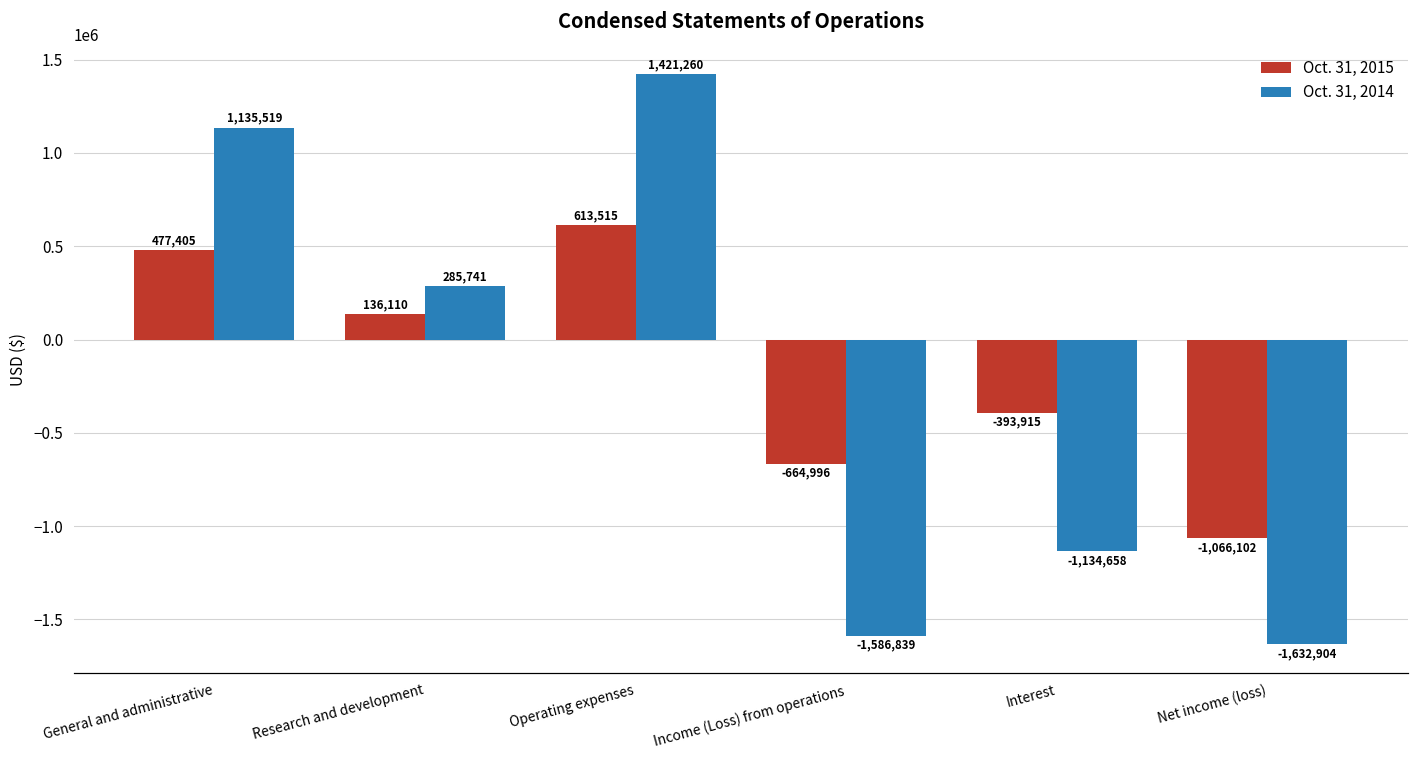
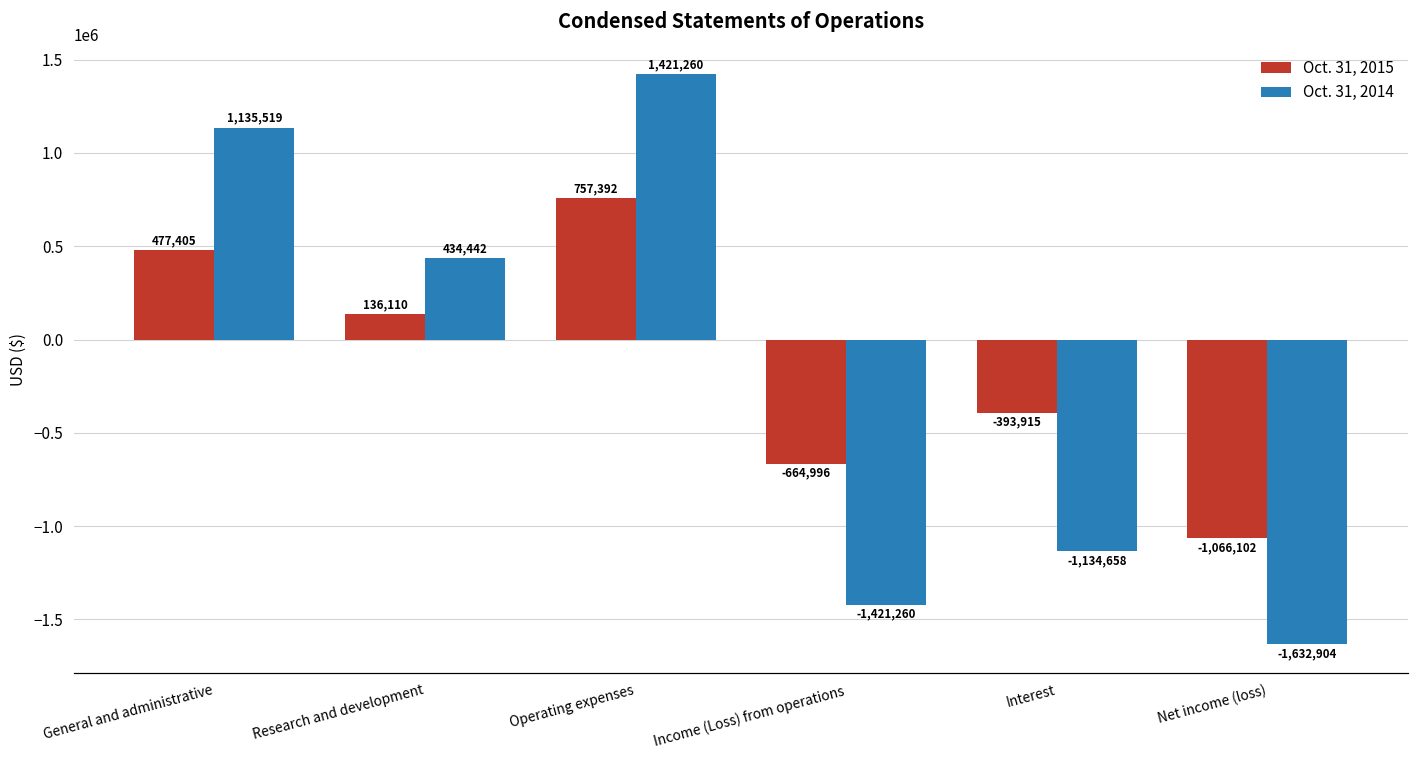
  {
    "Oct. 31, 2015": {
      "General and administrative": "477,405",
      "Research and development": "136,110",
-     "Operating expenses": "613,515",
+     "Operating expenses": "757,392",
      "Income (Loss) from operations": "-664,996",
      "Interest": "-393,915",
      "Net income (loss)": "-1,066,102"
    },
    "Oct. 31, 2014": {
      "General and administrative": "1,135,519",
-     "Research and development": "285,741",
+     "Research and development": "434,442",
      "Operating expenses": "1,421,260",
-     "Income (Loss) from operations": "-1,586,839",
+     "Income (Loss) from operations": "-1,421,260",
      "Interest": "-1,134,658",
      "Net income (loss)": "-1,632,904"
    }
  }
